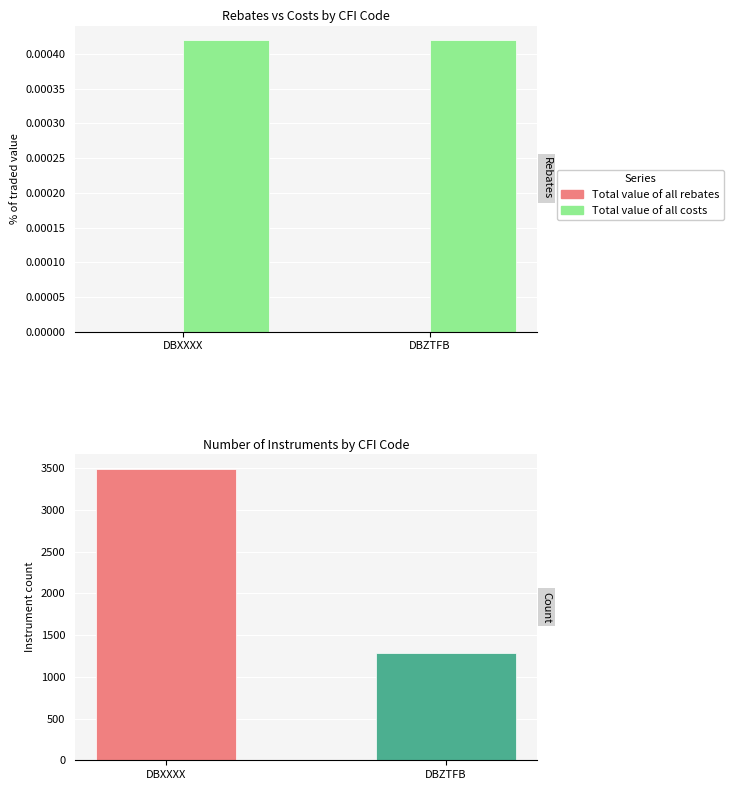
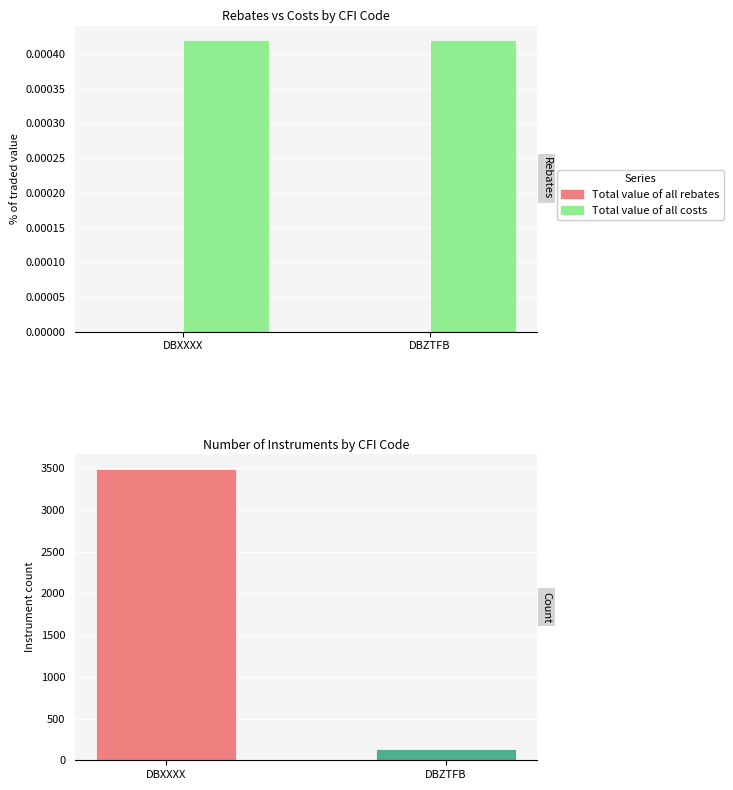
  {
    "Rebates vs Costs by CFI Code": {
      "Total value of all rebates": {
        "DBXXXX": 0.00000,
        "DBZTFB": 0.00000
      },
      "Total value of all costs": {
        "DBXXXX": 0.00042,
        "DBZTFB": 0.00042
      }
    },
    "Number of Instruments by CFI Code": {
      "DBXXXX": 3500,
-     "DBZTFB": 1300
+     "DBZTFB": 100
    }
  }
